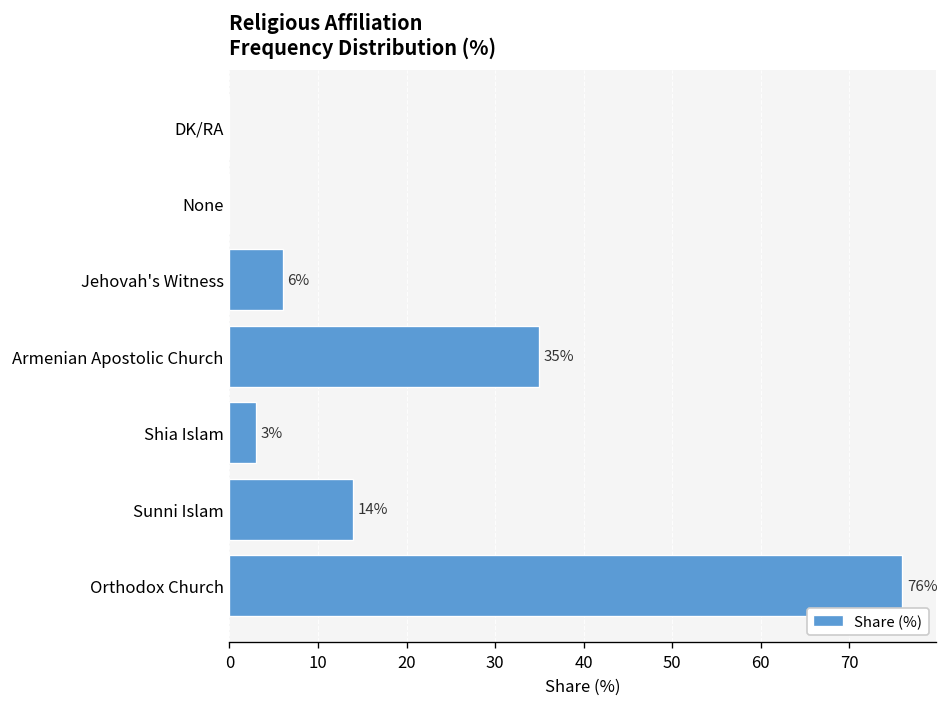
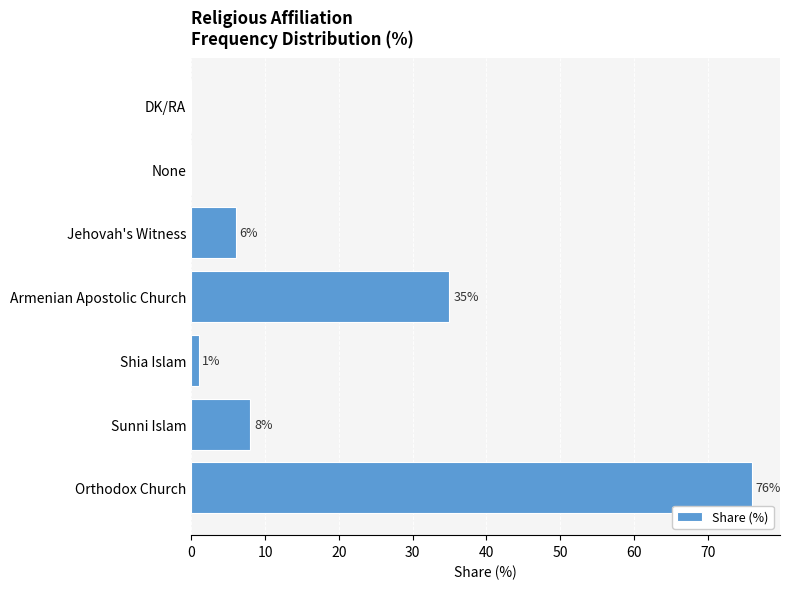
  {
    "Jehovah's Witness": "6%",
    "Armenian Apostolic Church": "35%",
-   "Shia Islam": "3%",
-   "Sunni Islam": "14%",
+   "Shia Islam": "1%",
+   "Sunni Islam": "8%",
    "Orthodox Church": "76%"
  }
